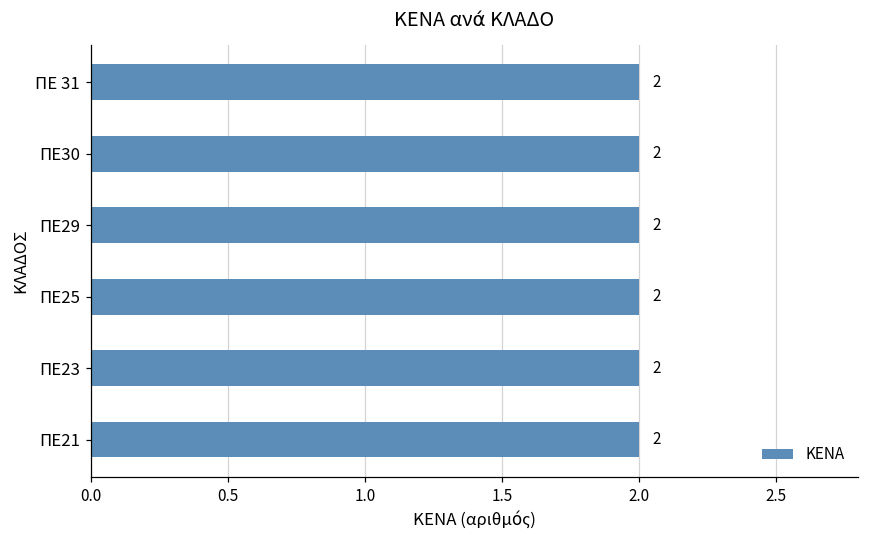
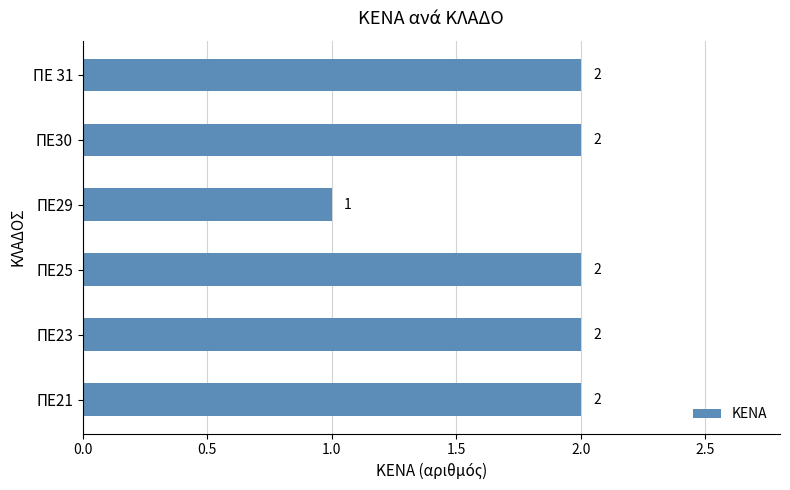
  {
    "ΠΕ 31": 2,
    "ΠΕ30": 2,
-   "ΠΕ29": 2,
+   "ΠΕ29": 1,
    "ΠΕ25": 2,
    "ΠΕ23": 2,
    "ΠΕ21": 2
  }
